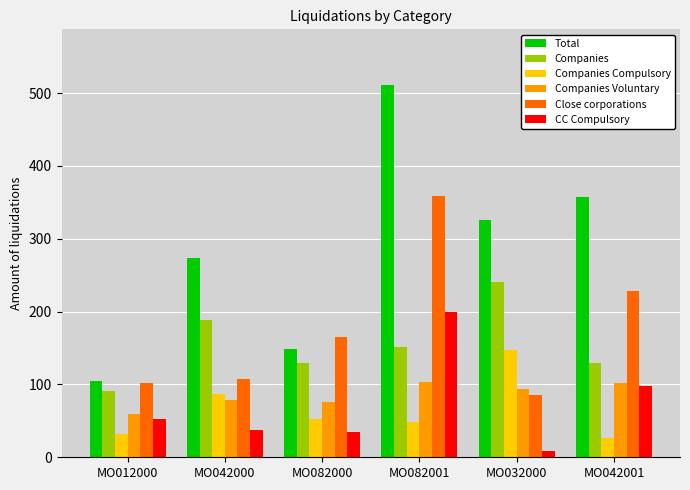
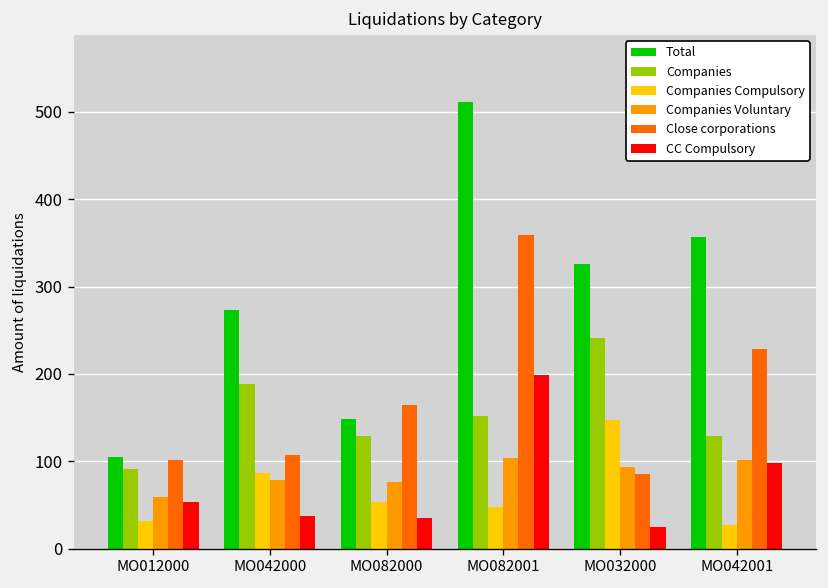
  {
    "Total": {
      "MO012000": 110,
      "MO042000": 270,
      "MO082000": 150,
      "MO082001": 510,
      "MO032000": 330,
      "MO042001": 360
    },
    "Companies": {
      "MO012000": 90,
      "MO042000": 190,
      "MO082000": 130,
      "MO082001": 150,
      "MO032000": 240,
      "MO042001": 130
    },
    "CC Compulsory": {
      "MO012000": 50,
      "MO042000": 40,
      "MO082000": 40,
      "MO082001": 200,
-     "MO032000": 10,
+     "MO032000": 30,
      "MO042001": 100
    }
  }
